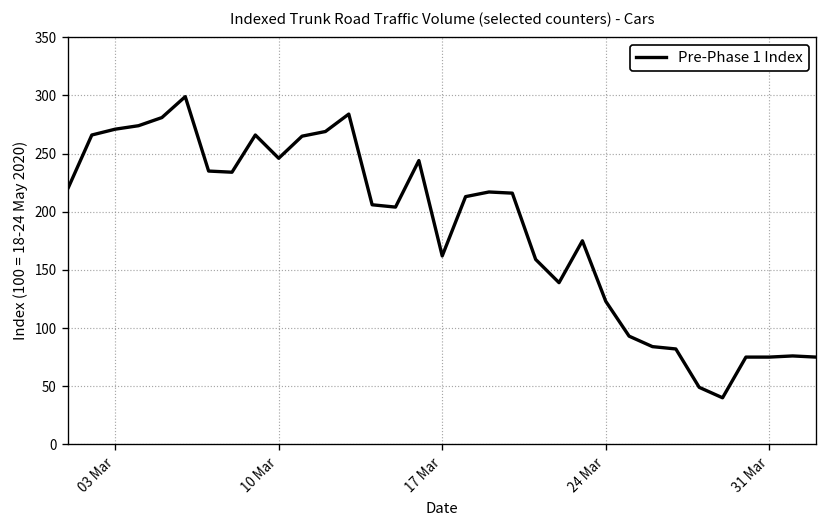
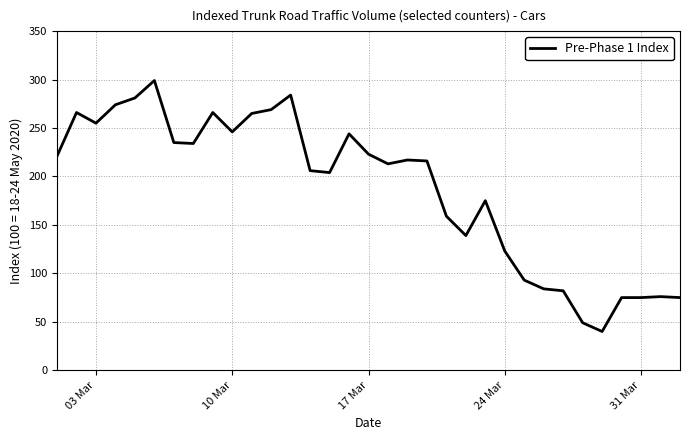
  {
-   "03 Mar": 270,
+   "03 Mar": 260,
    "10 Mar": 250,
-   "17 Mar": 160,
+   "17 Mar": 220,
    "24 Mar": 120,
    "31 Mar": 80
  }
